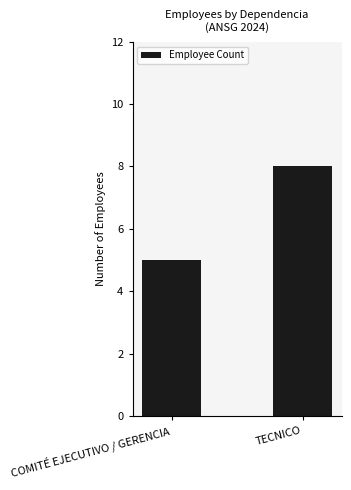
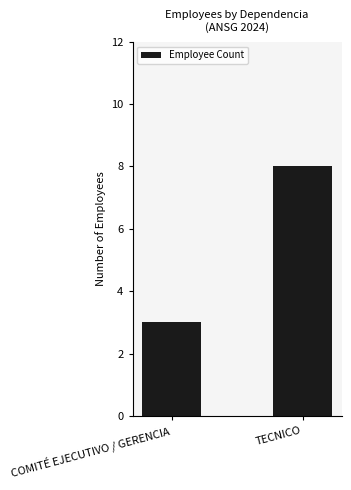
  {
-   "COMITÉ EJECUTIVO / GERENCIA": 5,
+   "COMITÉ EJECUTIVO / GERENCIA": 3,
    "TECNICO": 8
  }
